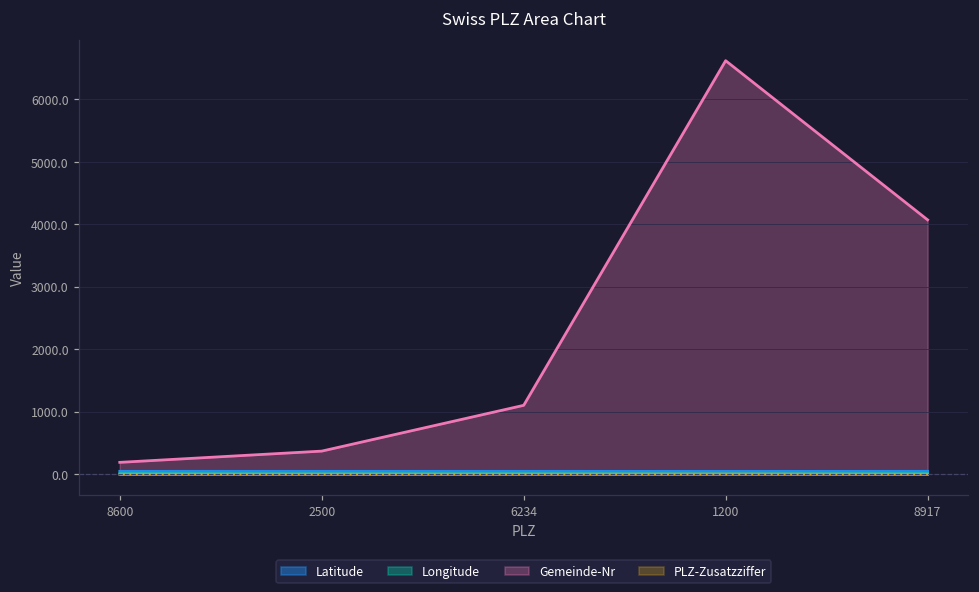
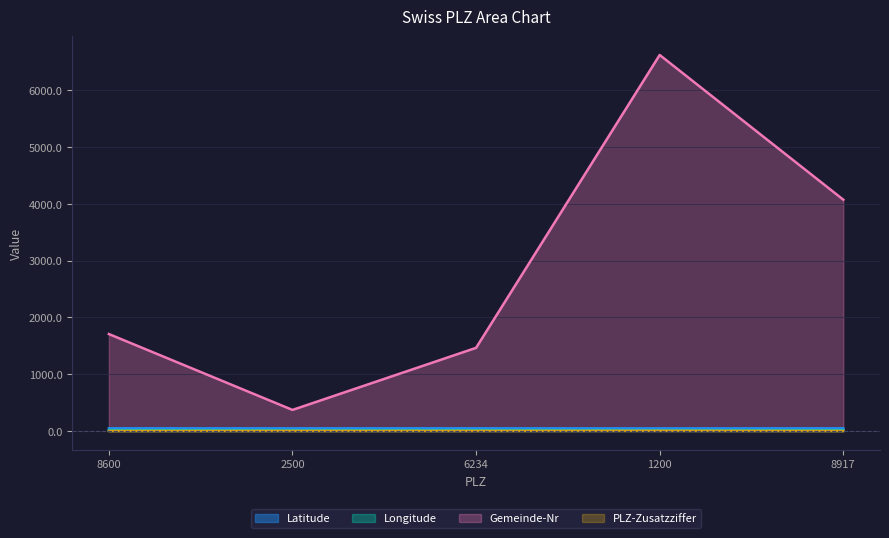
  {
    "Gemeinde-Nr": {
-     "8600": 200,
+     "8600": 1700,
      "2500": 400,
-     "6234": 1100,
+     "6234": 1500,
      "1200": 6600,
      "8917": 4100
    }
  }
